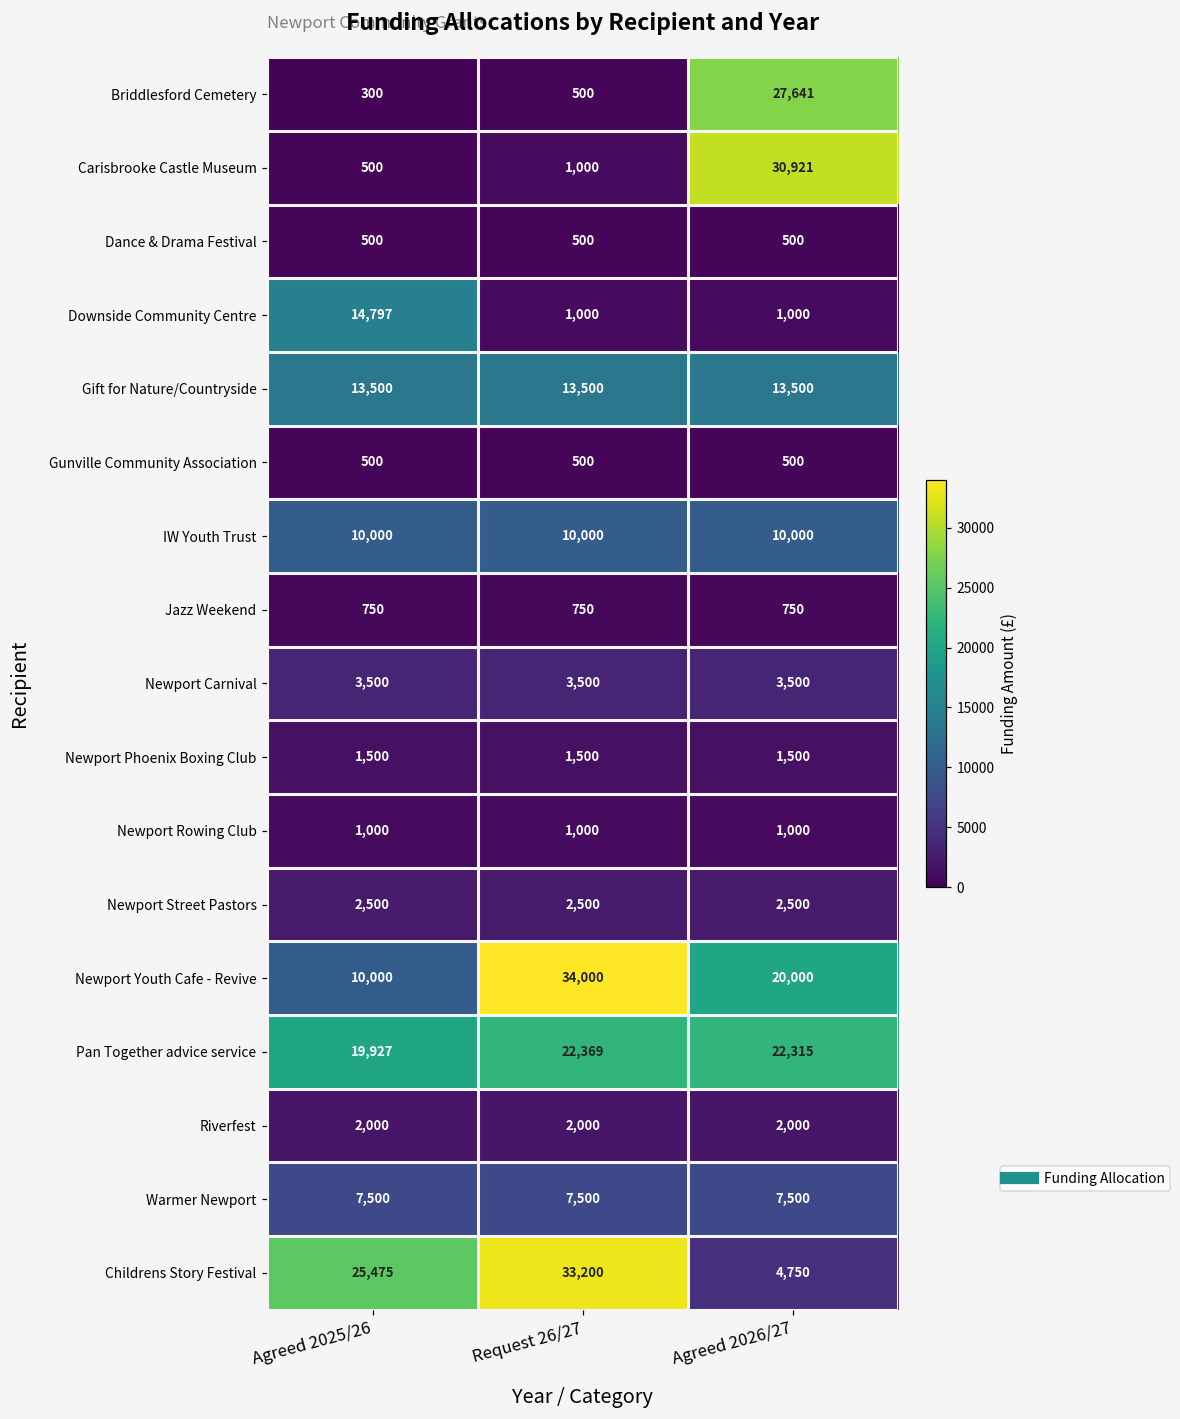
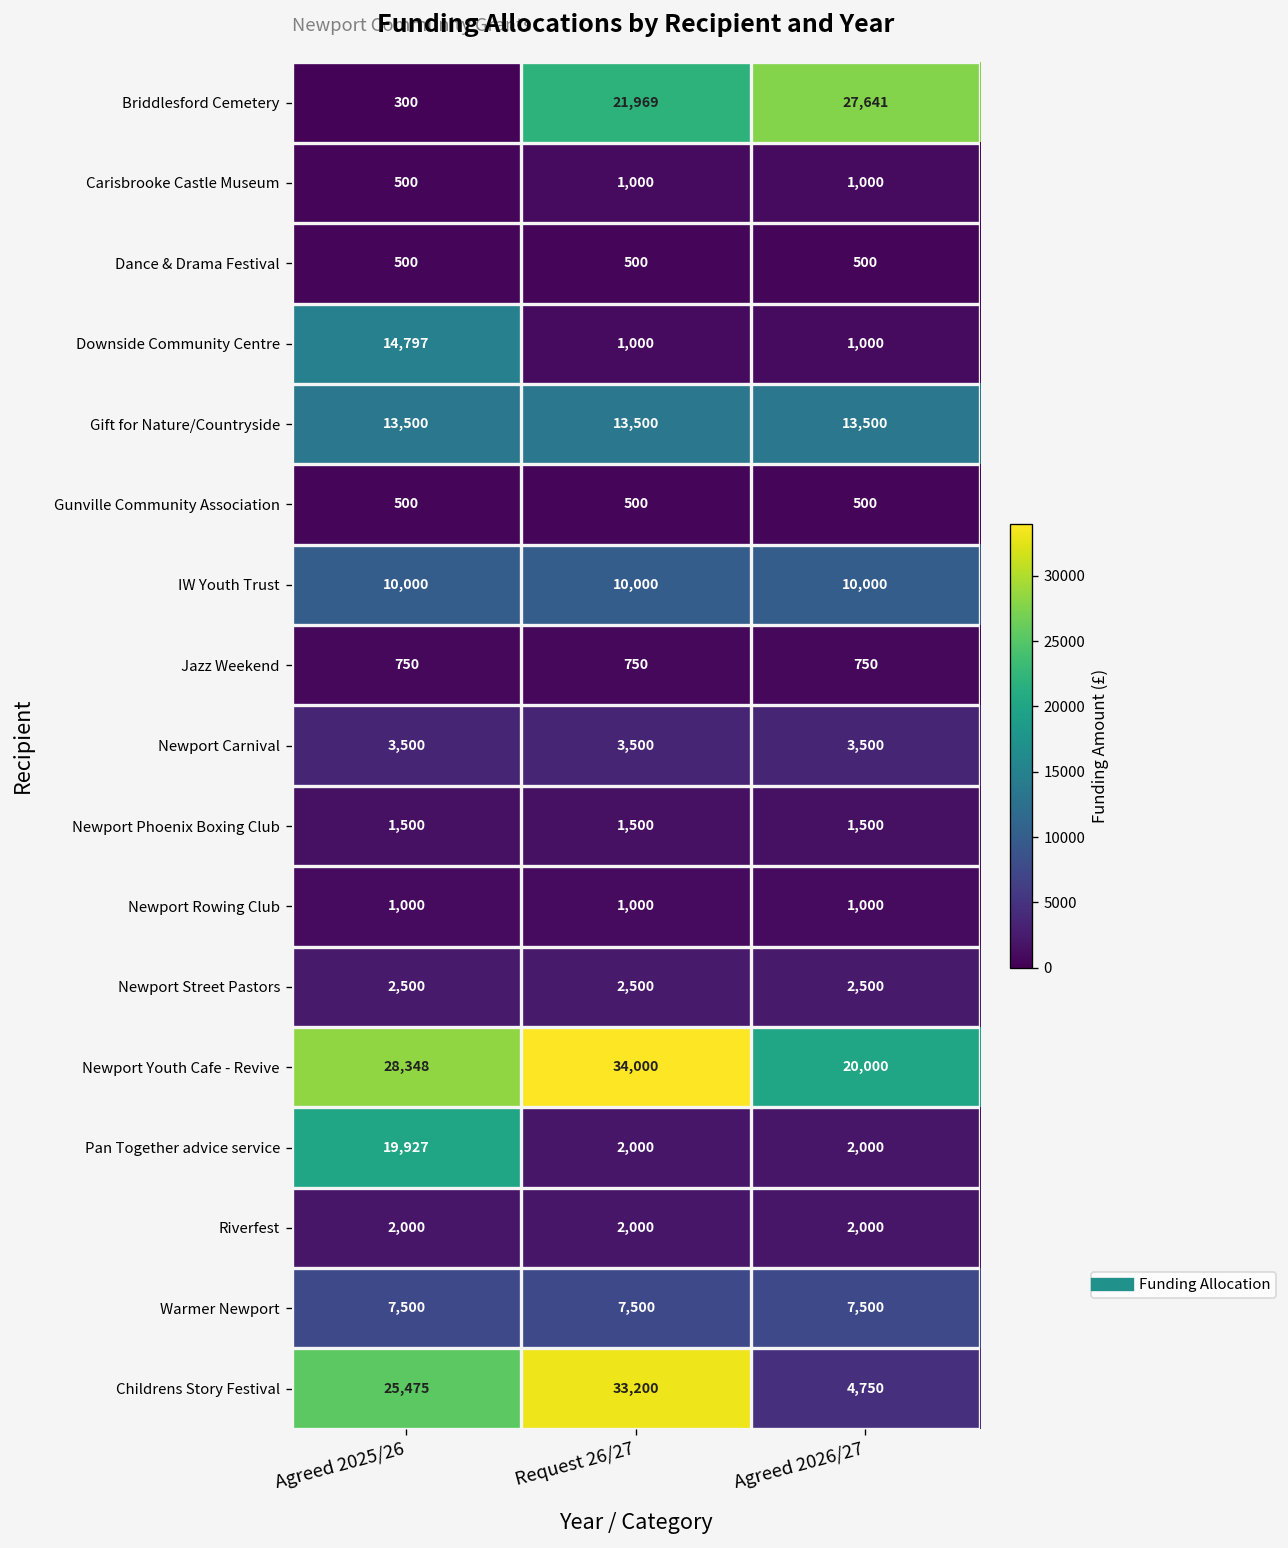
  {
    "Briddlesford Cemetery": {
      "Agreed 2025/26": "300",
-     "Request 26/27": "500",
+     "Request 26/27": "21,969",
      "Agreed 2026/27": "27,641"
    },
    "Carisbrooke Castle Museum": {
      "Agreed 2025/26": "500",
      "Request 26/27": "1,000",
-     "Agreed 2026/27": "30,921"
+     "Agreed 2026/27": "1,000"
    },
    "Dance & Drama Festival": {
      "Agreed 2025/26": "500",
      "Request 26/27": "500",
      "Agreed 2026/27": "500"
    },
    "Downside Community Centre": {
      "Agreed 2025/26": "14,797",
      "Request 26/27": "1,000",
      "Agreed 2026/27": "1,000"
    },
    "Gift for Nature/Countryside": {
      "Agreed 2025/26": "13,500",
      "Request 26/27": "13,500",
      "Agreed 2026/27": "13,500"
    },
    "Gunville Community Association": {
      "Agreed 2025/26": "500",
      "Request 26/27": "500",
      "Agreed 2026/27": "500"
    },
    "IW Youth Trust": {
      "Agreed 2025/26": "10,000",
      "Request 26/27": "10,000",
      "Agreed 2026/27": "10,000"
    },
    "Jazz Weekend": {
      "Agreed 2025/26": "750",
      "Request 26/27": "750",
      "Agreed 2026/27": "750"
    },
    "Newport Carnival": {
      "Agreed 2025/26": "3,500",
      "Request 26/27": "3,500",
      "Agreed 2026/27": "3,500"
    },
    "Newport Phoenix Boxing Club": {
      "Agreed 2025/26": "1,500",
      "Request 26/27": "1,500",
      "Agreed 2026/27": "1,500"
    },
    "Newport Rowing Club": {
      "Agreed 2025/26": "1,000",
      "Request 26/27": "1,000",
      "Agreed 2026/27": "1,000"
    },
    "Newport Street Pastors": {
      "Agreed 2025/26": "2,500",
      "Request 26/27": "2,500",
      "Agreed 2026/27": "2,500"
    },
    "Newport Youth Cafe - Revive": {
-     "Agreed 2025/26": "10,000",
+     "Agreed 2025/26": "28,348",
      "Request 26/27": "34,000",
      "Agreed 2026/27": "20,000"
    },
    "Pan Together advice service": {
      "Agreed 2025/26": "19,927",
-     "Request 26/27": "22,369",
-     "Agreed 2026/27": "22,315"
+     "Request 26/27": "2,000",
+     "Agreed 2026/27": "2,000"
    },
    "Riverfest": {
      "Agreed 2025/26": "2,000",
      "Request 26/27": "2,000",
      "Agreed 2026/27": "2,000"
    },
    "Warmer Newport": {
      "Agreed 2025/26": "7,500",
      "Request 26/27": "7,500",
      "Agreed 2026/27": "7,500"
    },
    "Childrens Story Festival": {
      "Agreed 2025/26": "25,475",
      "Request 26/27": "33,200",
      "Agreed 2026/27": "4,750"
    }
  }
